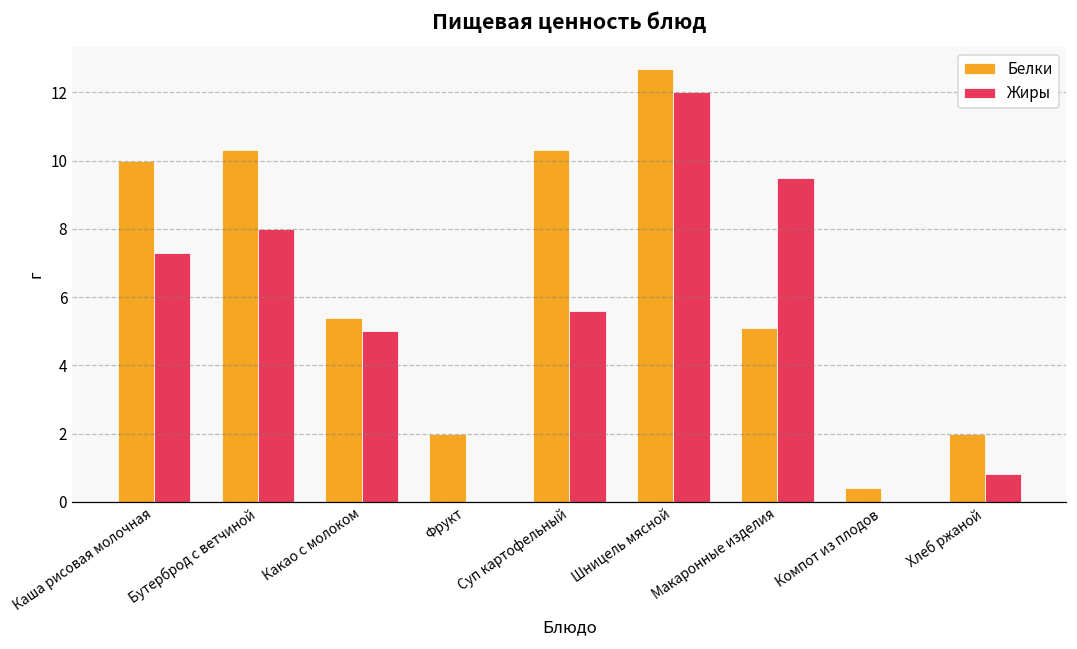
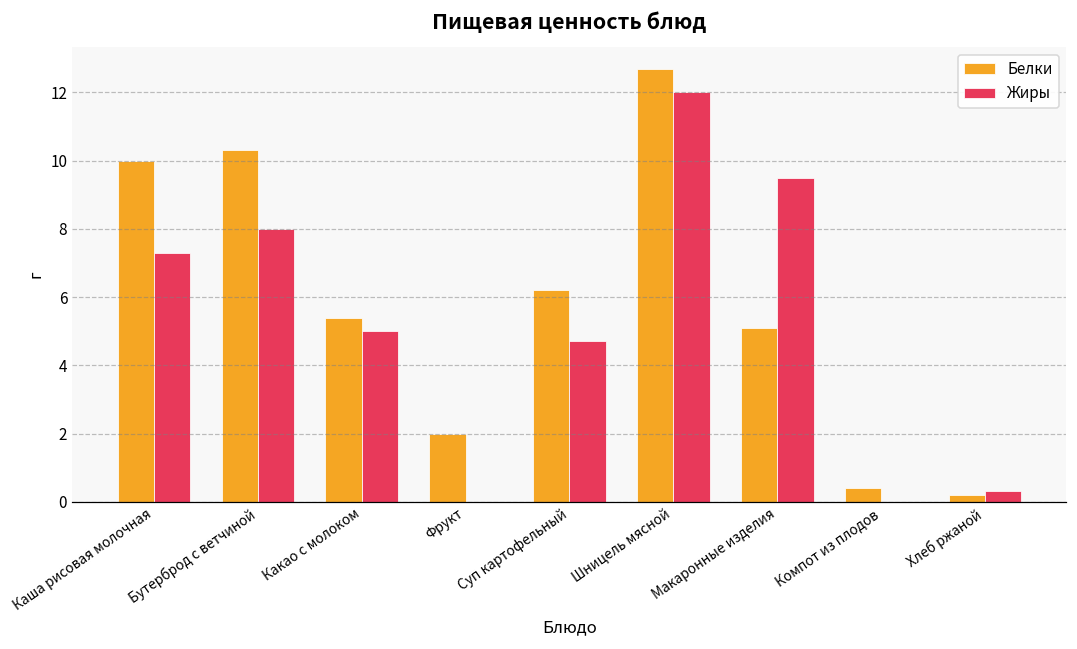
  {
    "Белки": {
      "Каша рисовая молочная": 10.0,
      "Бутерброд с ветчиной": 10.3,
      "Какао с молоком": 5.4,
      "Фрукт": 2.0,
-     "Суп картофельный": 10.3,
+     "Суп картофельный": 6.2,
      "Шницель мясной": 12.7,
      "Макаронные изделия": 5.1,
      "Компот из плодов": 0.4,
-     "Хлеб ржаной": 2.0
+     "Хлеб ржаной": 0.2
    },
    "Жиры": {
      "Каша рисовая молочная": 7.3,
      "Бутерброд с ветчиной": 8.0,
      "Какао с молоком": 5.0,
      "Фрукт": 0.0,
-     "Суп картофельный": 5.6,
+     "Суп картофельный": 4.7,
      "Шницель мясной": 12.0,
      "Макаронные изделия": 9.5,
      "Компот из плодов": 0.0,
-     "Хлеб ржаной": 0.8
+     "Хлеб ржаной": 0.3
    }
  }
